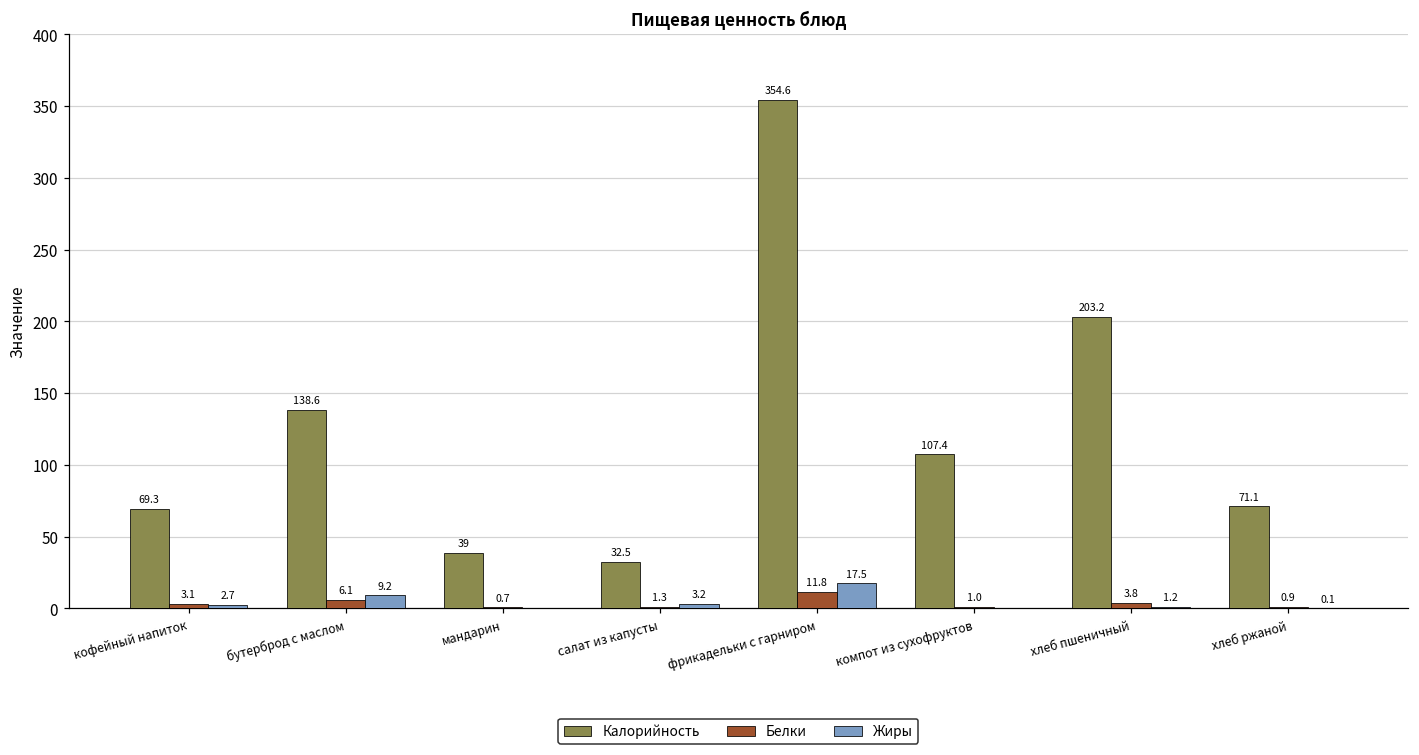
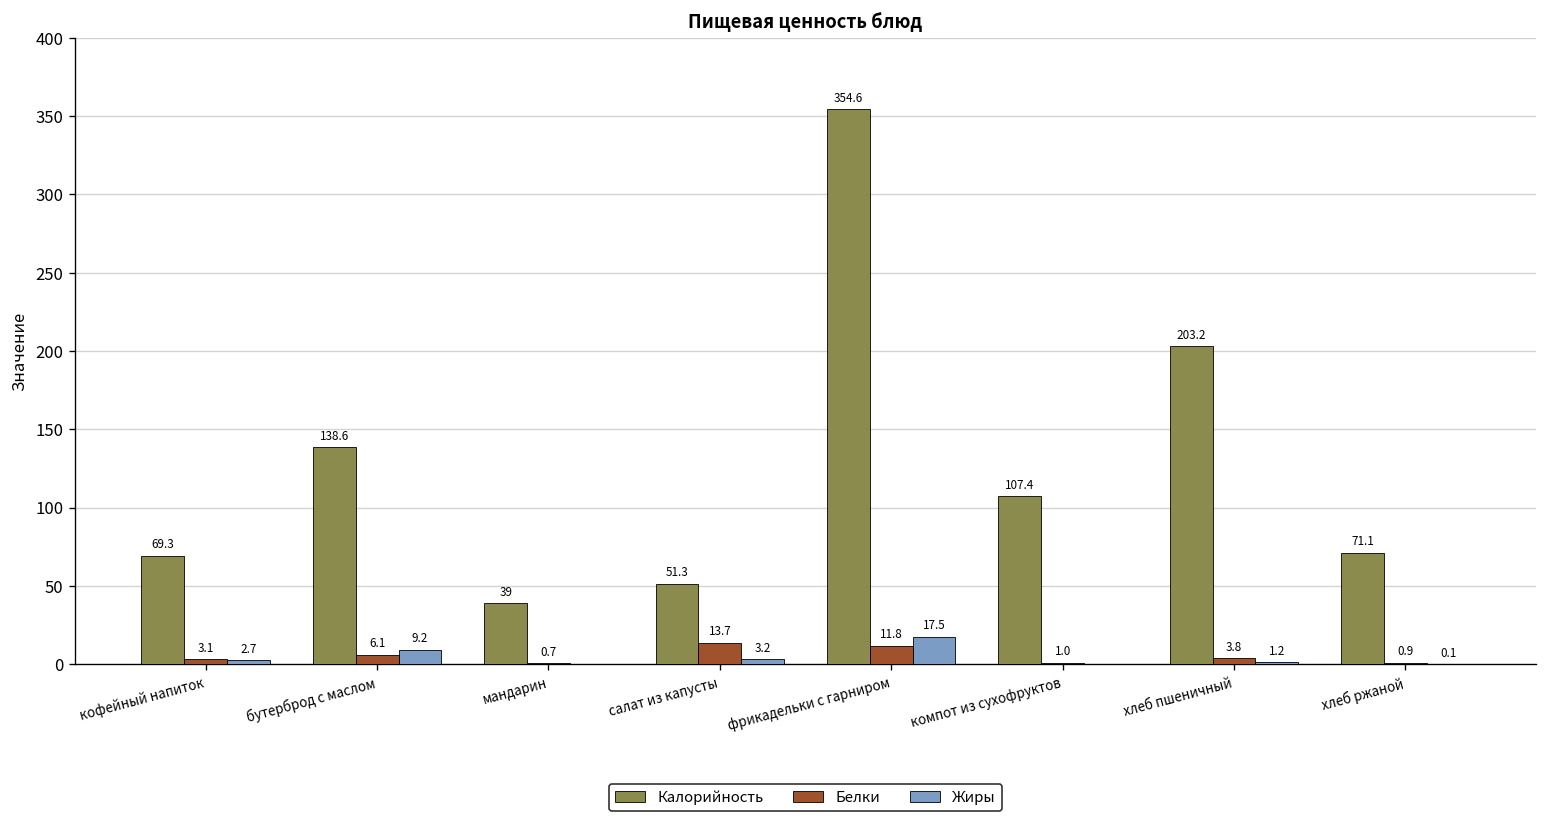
  {
    "Калорийность": {
      "кофейный напиток": 69.3,
      "бутерброд с маслом": 138.6,
      "мандарин": 39,
-     "салат из капусты": 32.5,
+     "салат из капусты": 51.3,
      "фрикадельки с гарниром": 354.6,
      "компот из сухофруктов": 107.4,
      "хлеб пшеничный": 203.2,
      "хлеб ржаной": 71.1
    },
    "Белки": {
      "кофейный напиток": 3.1,
      "бутерброд с маслом": 6.1,
      "мандарин": 0.7,
-     "салат из капусты": 1.3,
+     "салат из капусты": 13.7,
      "фрикадельки с гарниром": 11.8,
      "компот из сухофруктов": 1.0,
      "хлеб пшеничный": 3.8,
      "хлеб ржаной": 0.9
    },
    "Жиры": {
      "кофейный напиток": 2.7,
      "бутерброд с маслом": 9.2,
      "салат из капусты": 3.2,
      "фрикадельки с гарниром": 17.5,
      "хлеб пшеничный": 1.2,
      "хлеб ржаной": 0.1
    }
  }
